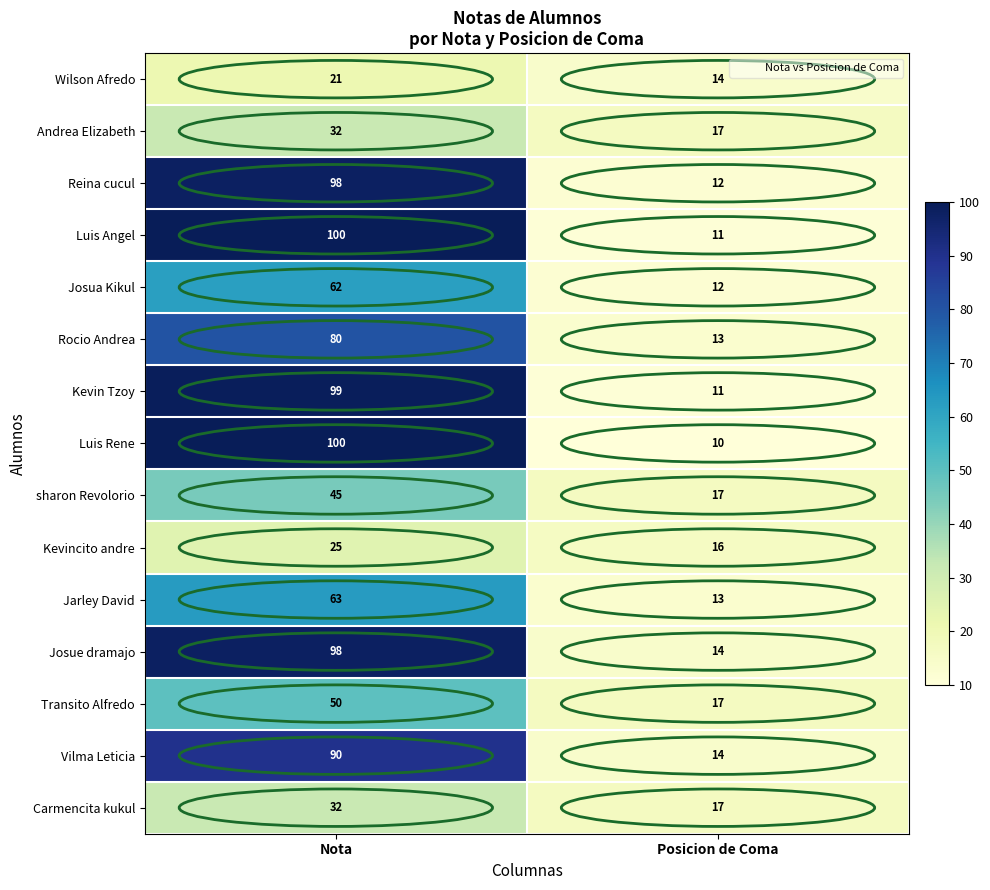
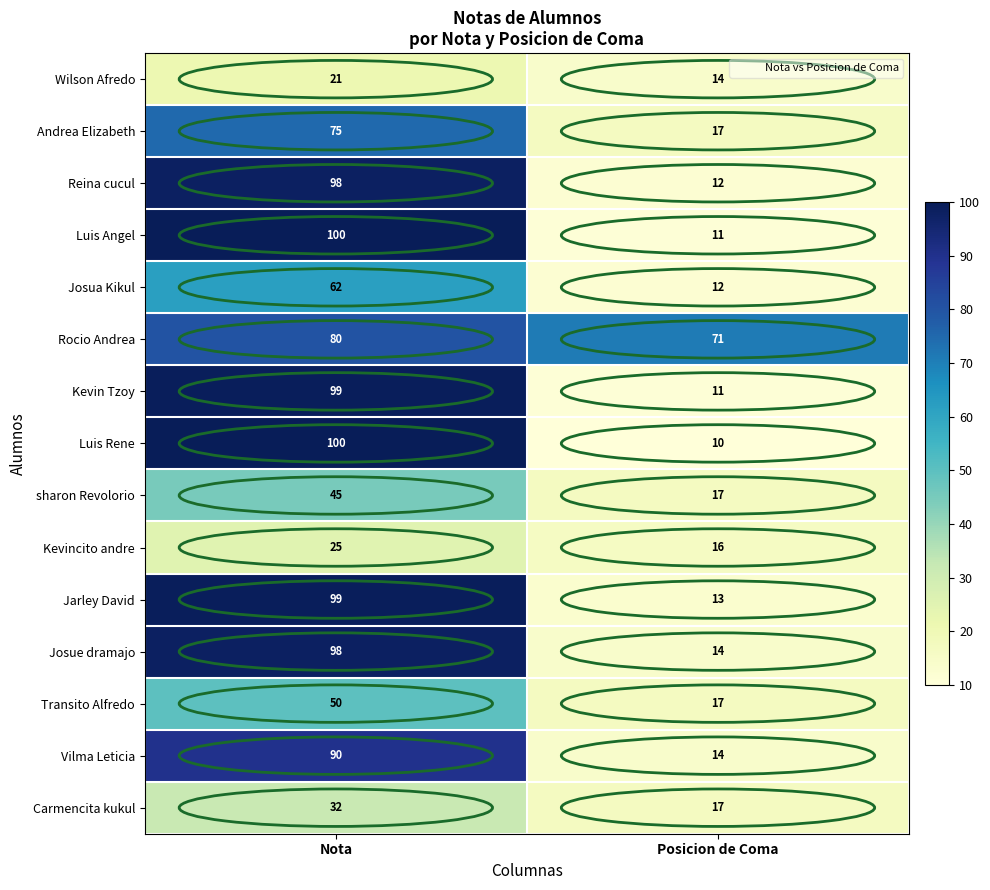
  {
    "Wilson Afredo": {
      "Nota": 21,
      "Posicion de Coma": 14
    },
    "Andrea Elizabeth": {
-     "Nota": 32,
+     "Nota": 75,
      "Posicion de Coma": 17
    },
    "Reina cucul": {
      "Nota": 98,
      "Posicion de Coma": 12
    },
    "Luis Angel": {
      "Nota": 100,
      "Posicion de Coma": 11
    },
    "Josua Kikul": {
      "Nota": 62,
      "Posicion de Coma": 12
    },
    "Rocio Andrea": {
      "Nota": 80,
-     "Posicion de Coma": 13
+     "Posicion de Coma": 71
    },
    "Kevin Tzoy": {
      "Nota": 99,
      "Posicion de Coma": 11
    },
    "Luis Rene": {
      "Nota": 100,
      "Posicion de Coma": 10
    },
    "sharon Revolorio": {
      "Nota": 45,
      "Posicion de Coma": 17
    },
    "Kevincito andre": {
      "Nota": 25,
      "Posicion de Coma": 16
    },
    "Jarley David": {
-     "Nota": 63,
+     "Nota": 99,
      "Posicion de Coma": 13
    },
    "Josue dramajo": {
      "Nota": 98,
      "Posicion de Coma": 14
    },
    "Transito Alfredo": {
      "Nota": 50,
      "Posicion de Coma": 17
    },
    "Vilma Leticia": {
      "Nota": 90,
      "Posicion de Coma": 14
    },
    "Carmencita kukul": {
      "Nota": 32,
      "Posicion de Coma": 17
    }
  }
